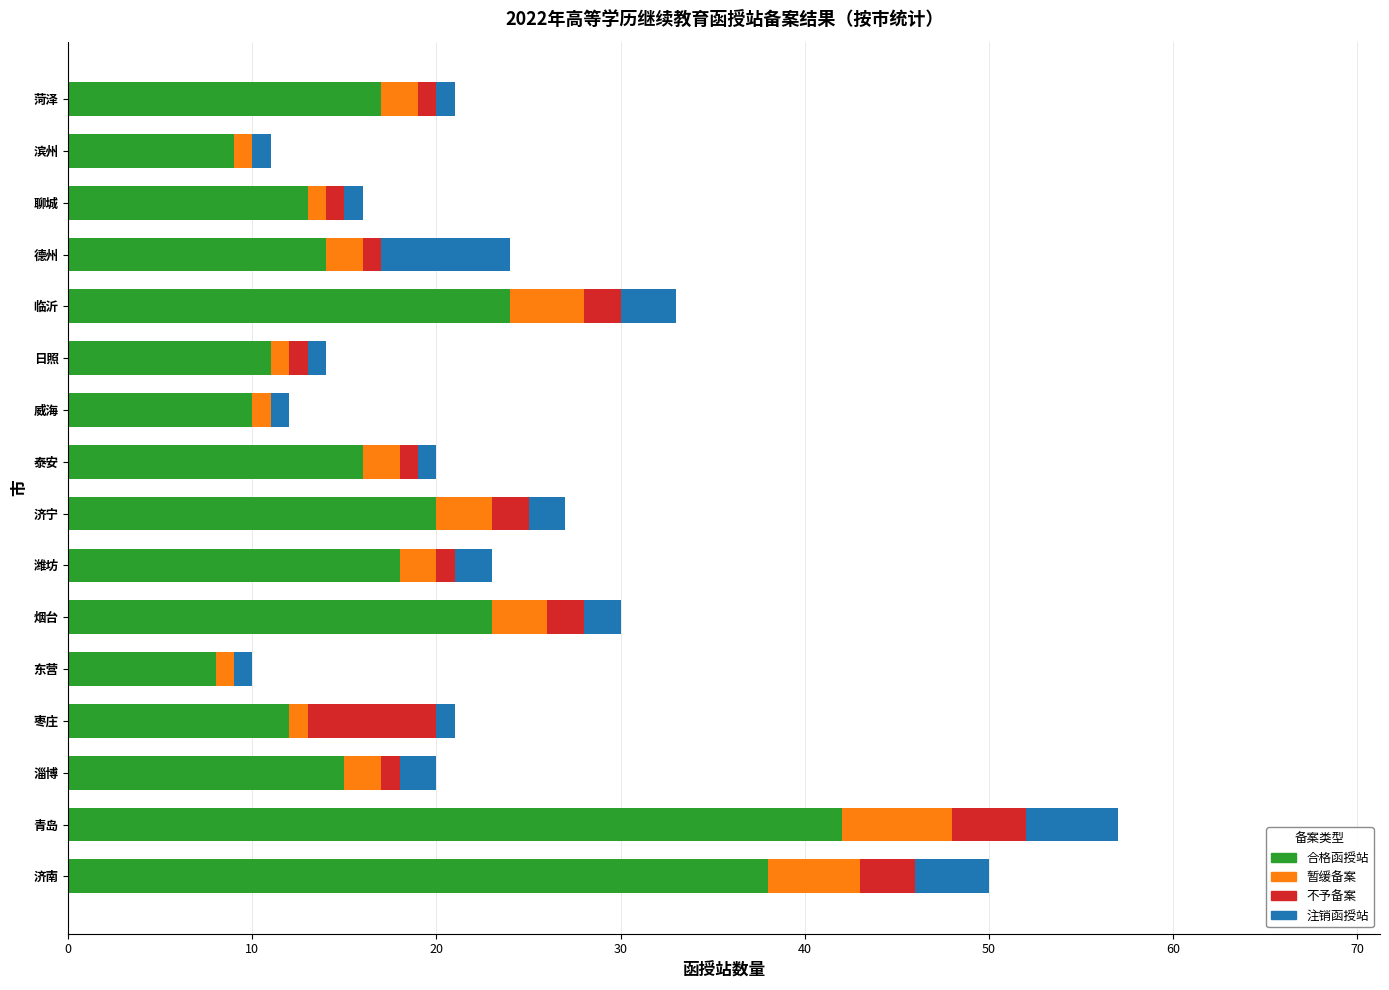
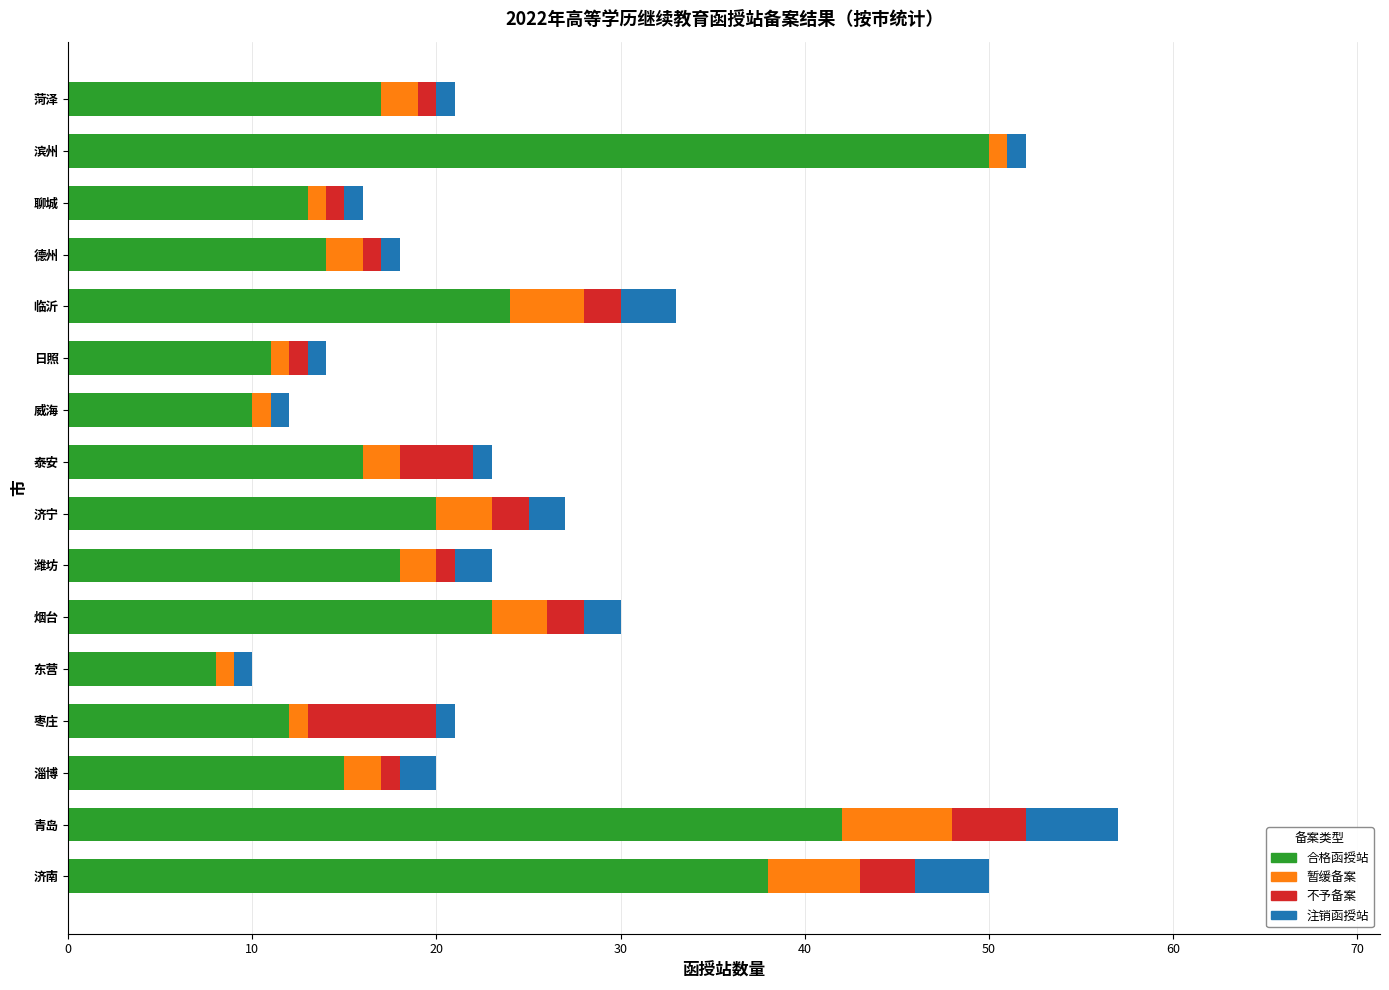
  {
    "合格函授站": {
      "菏泽": 17,
-     "滨州": 9,
+     "滨州": 50,
      "聊城": 13,
      "德州": 14,
      "临沂": 24,
      "日照": 11,
      "威海": 10,
      "泰安": 16,
      "济宁": 20,
      "潍坊": 18,
      "烟台": 23,
      "东营": 8,
      "枣庄": 12,
      "淄博": 15,
      "青岛": 42,
      "济南": 38
    },
    "暂缓备案": {
      "菏泽": 2,
      "滨州": 1,
      "聊城": 1,
      "德州": 2,
      "临沂": 4,
      "日照": 1,
      "威海": 1,
      "泰安": 2,
      "济宁": 3,
      "潍坊": 2,
      "烟台": 3,
      "东营": 1,
      "枣庄": 1,
      "淄博": 2,
      "青岛": 6,
      "济南": 5
    },
    "不予备案": {
      "菏泽": 1,
      "滨州": 0,
      "聊城": 1,
      "德州": 1,
      "临沂": 2,
      "日照": 1,
      "威海": 0,
-     "泰安": 1,
+     "泰安": 4,
      "济宁": 2,
      "潍坊": 1,
      "烟台": 2,
      "东营": 0,
      "枣庄": 7,
      "淄博": 1,
      "青岛": 4,
      "济南": 3
    },
    "注销函授站": {
      "菏泽": 1,
      "滨州": 1,
      "聊城": 1,
-     "德州": 7,
+     "德州": 1,
      "临沂": 3,
      "日照": 1,
      "威海": 1,
      "泰安": 1,
      "济宁": 2,
      "潍坊": 2,
      "烟台": 2,
      "东营": 1,
      "枣庄": 1,
      "淄博": 2,
      "青岛": 5,
      "济南": 4
    }
  }
